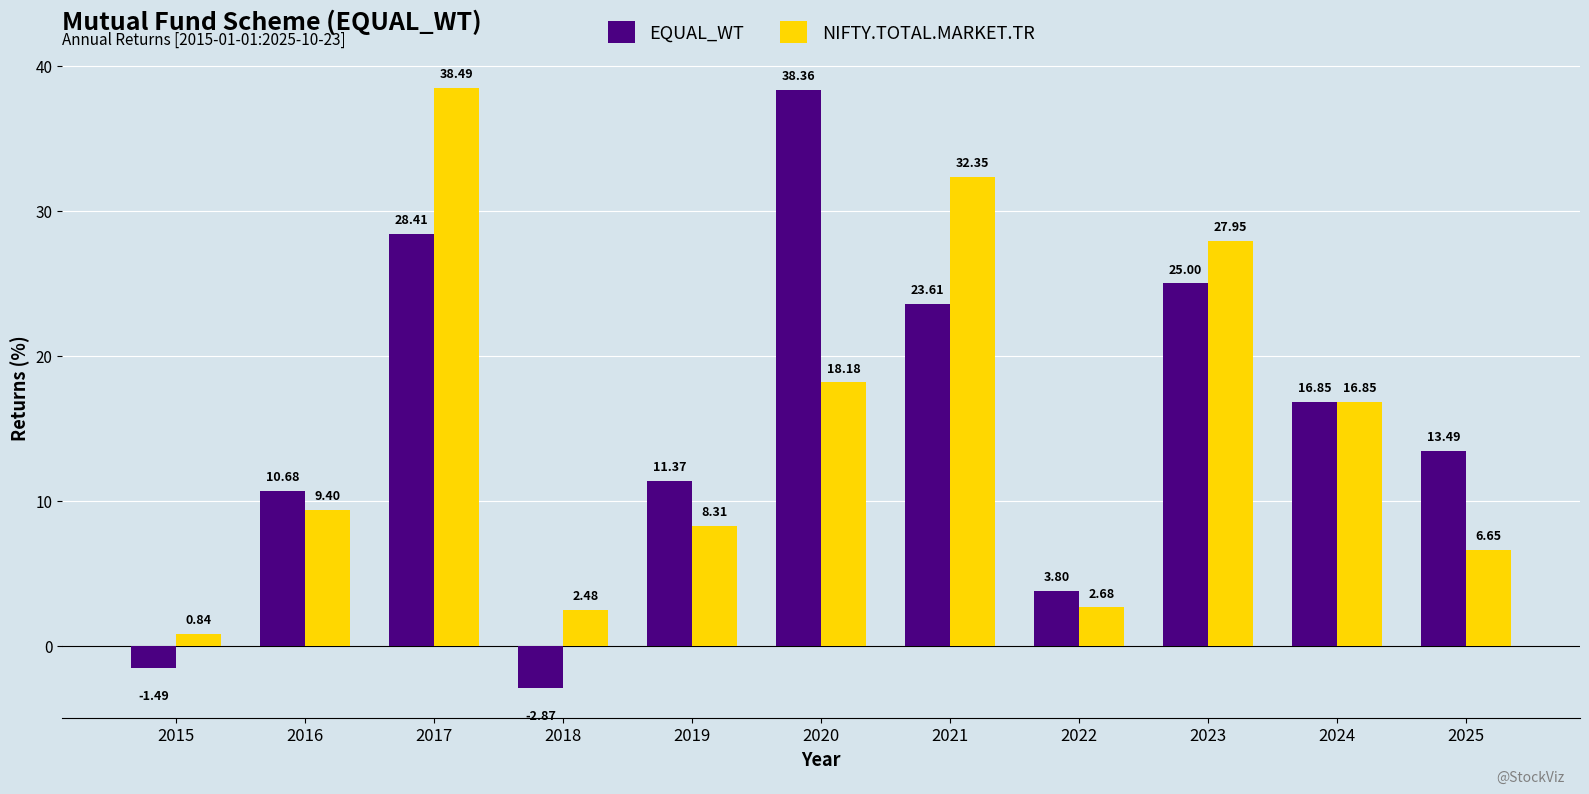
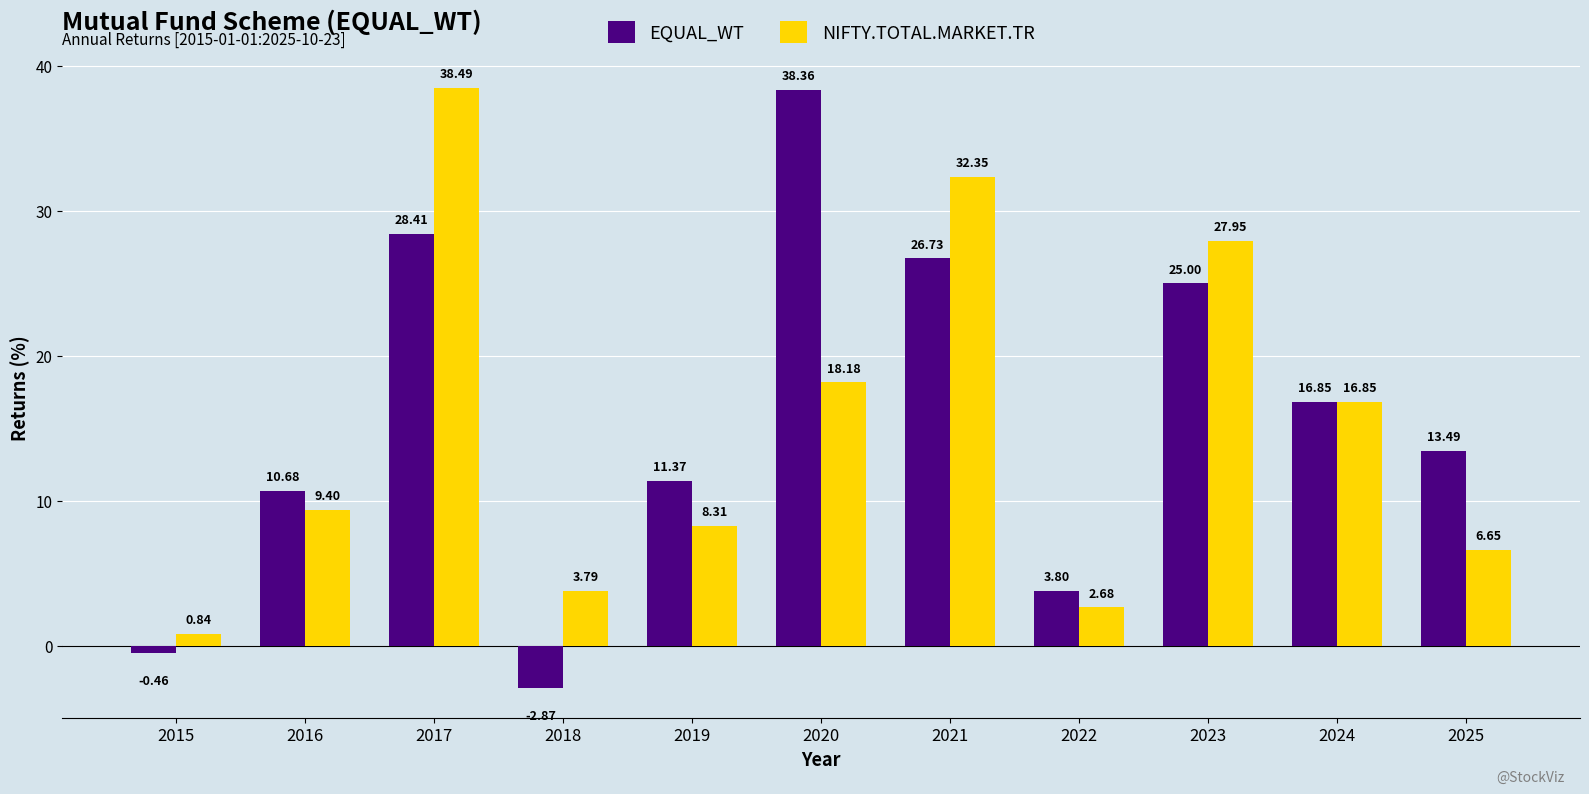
  {
    "EQUAL_WT": {
-     "2015": -1.49,
+     "2015": -0.46,
      "2016": 10.68,
      "2017": 28.41,
      "2018": -2.87,
      "2019": 11.37,
      "2020": 38.36,
-     "2021": 23.61,
+     "2021": 26.73,
      "2022": 3.80,
      "2023": 25.00,
      "2024": 16.85,
      "2025": 13.49
    },
    "NIFTY.TOTAL.MARKET.TR": {
      "2015": 0.84,
      "2016": 9.40,
      "2017": 38.49,
-     "2018": 2.48,
+     "2018": 3.79,
      "2019": 8.31,
      "2020": 18.18,
      "2021": 32.35,
      "2022": 2.68,
      "2023": 27.95,
      "2024": 16.85,
      "2025": 6.65
    }
  }
